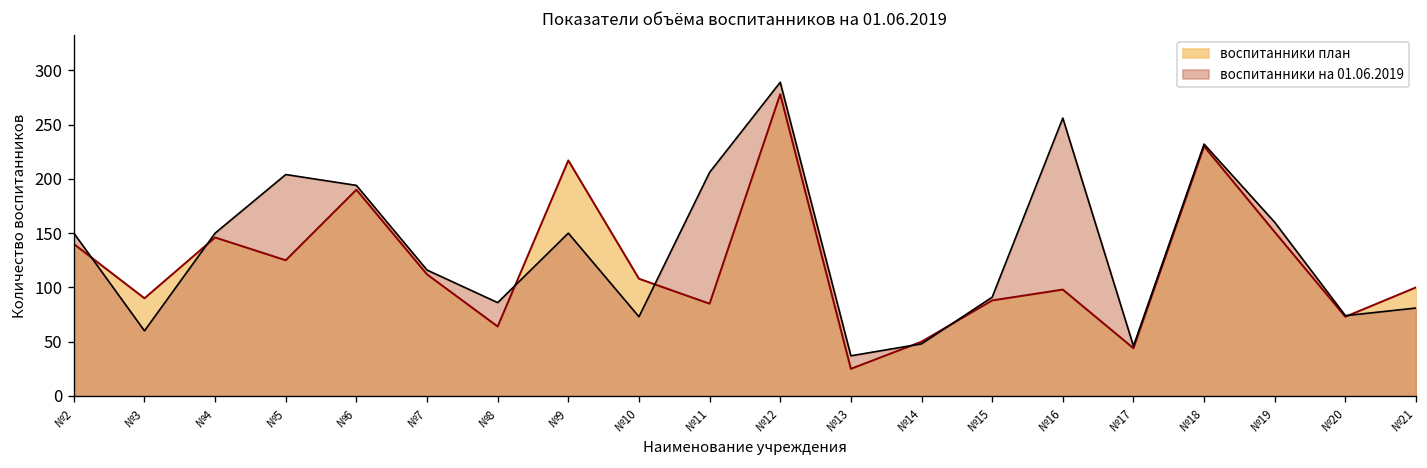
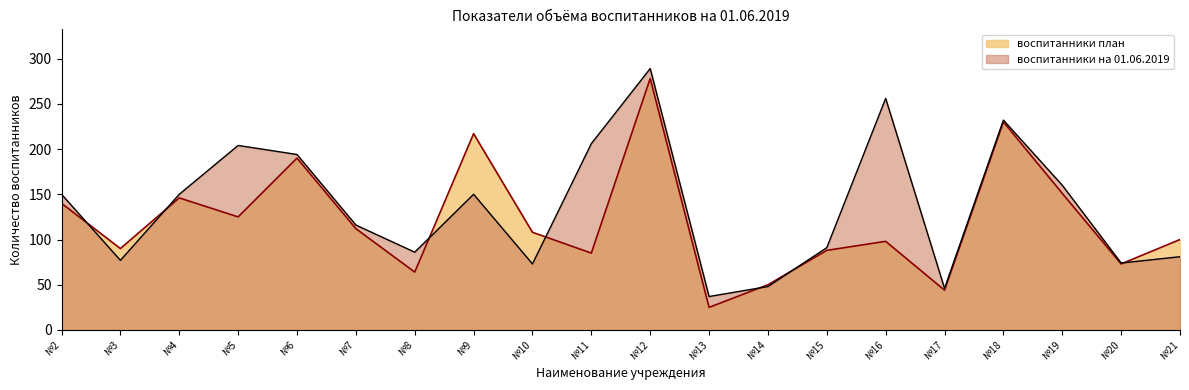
  {
    "воспитанники план": {
      "№2": 140,
      "№3": 90,
      "№4": 150,
      "№5": 130,
      "№6": 190,
      "№7": 110,
      "№8": 60,
      "№9": 220,
      "№10": 110,
      "№11": 90,
      "№12": 280,
      "№13": 30,
      "№15": 90,
      "№16": 100,
      "№19": 150,
      "№21": 100
    },
    "воспитанники на 01.06.2019": {
      "№2": 150,
-     "№3": 60,
+     "№3": 80,
      "№4": 150,
      "№5": 200,
      "№6": 190,
      "№7": 120,
      "№8": 90,
      "№9": 150,
      "№10": 70,
      "№11": 210,
      "№12": 290,
      "№13": 40,
      "№15": 90,
      "№16": 260,
      "№19": 160,
      "№21": 80
    }
  }
